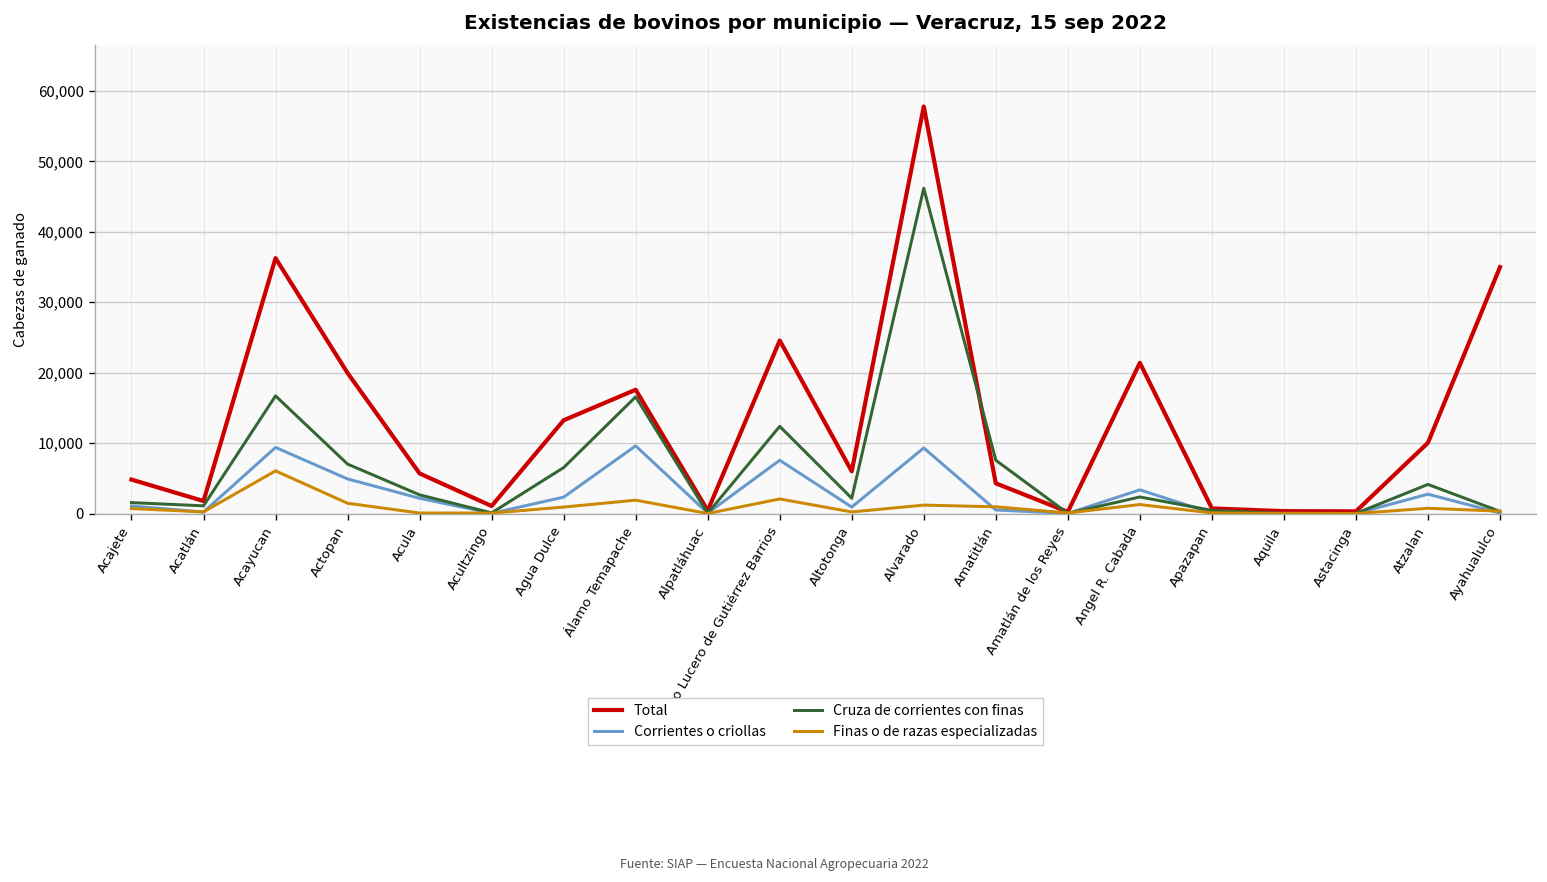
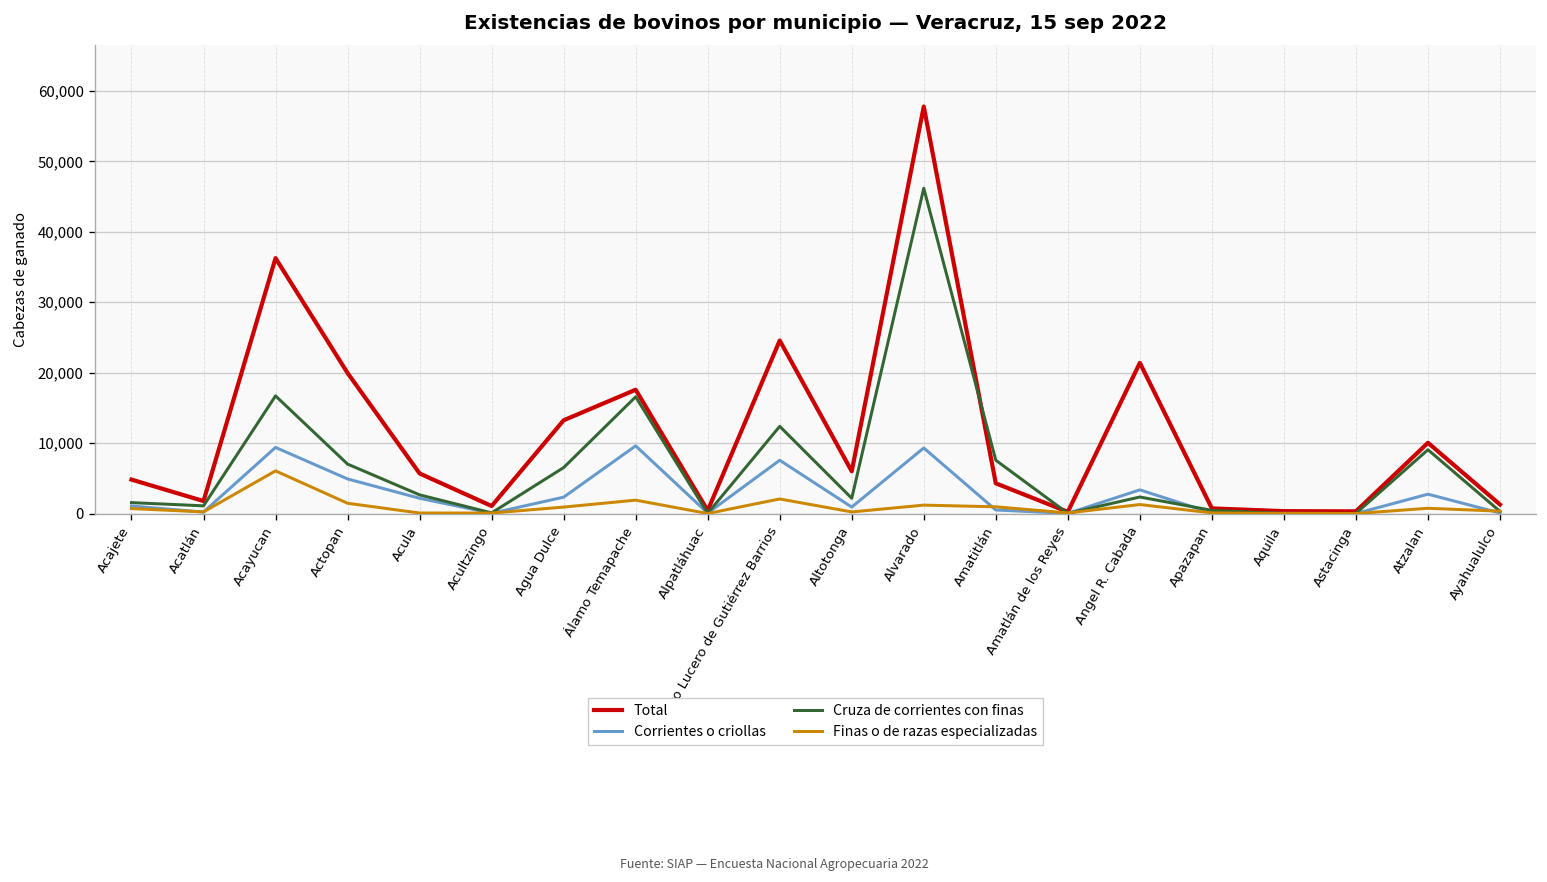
  {
    "Total": {
      "Acajete": "5,000",
      "Acatlán": "2,000",
      "Acayucan": "36,000",
      "Actopan": "20,000",
      "Acula": "6,000",
      "Acultzingo": "1,000",
      "Agua Dulce": "13,000",
      "Álamo Temapache": "18,000",
      "Alto Lucero de Gutiérrez Barrios": "25,000",
      "Altotonga": "6,000",
      "Alvarado": "58,000",
      "Amatitlán": "4,000",
      "Angel R. Cabada": "21,000",
      "Atzalan": "10,000",
-     "Ayahualulco": "35,000"
+     "Ayahualulco": "1,000"
    },
    "Corrientes o criollas": {
      "Acayucan": "9,000",
      "Actopan": "5,000",
      "Acula": "2,000",
      "Agua Dulce": "2,000",
      "Álamo Temapache": "10,000",
      "Alto Lucero de Gutiérrez Barrios": "8,000",
      "Altotonga": "1,000",
      "Alvarado": "9,000",
      "Amatitlán": "0",
      "Angel R. Cabada": "3,000",
      "Atzalan": "3,000"
    },
    "Cruza de corrientes con finas": {
      "Acajete": "2,000",
      "Acatlán": "1,000",
      "Acayucan": "17,000",
      "Actopan": "7,000",
      "Acula": "3,000",
      "Agua Dulce": "7,000",
      "Álamo Temapache": "17,000",
      "Alto Lucero de Gutiérrez Barrios": "12,000",
      "Altotonga": "2,000",
      "Alvarado": "46,000",
      "Amatitlán": "8,000",
      "Angel R. Cabada": "2,000",
-     "Atzalan": "4,000"
+     "Atzalan": "9,000"
    },
    "Finas o de razas especializadas": {
      "Acayucan": "6,000",
      "Actopan": "1,000",
      "Acula": "0",
      "Agua Dulce": "1,000",
      "Álamo Temapache": "2,000",
      "Alto Lucero de Gutiérrez Barrios": "2,000",
      "Altotonga": "0",
      "Alvarado": "1,000",
      "Amatitlán": "1,000",
      "Angel R. Cabada": "1,000",
      "Atzalan": "1,000"
    }
  }
